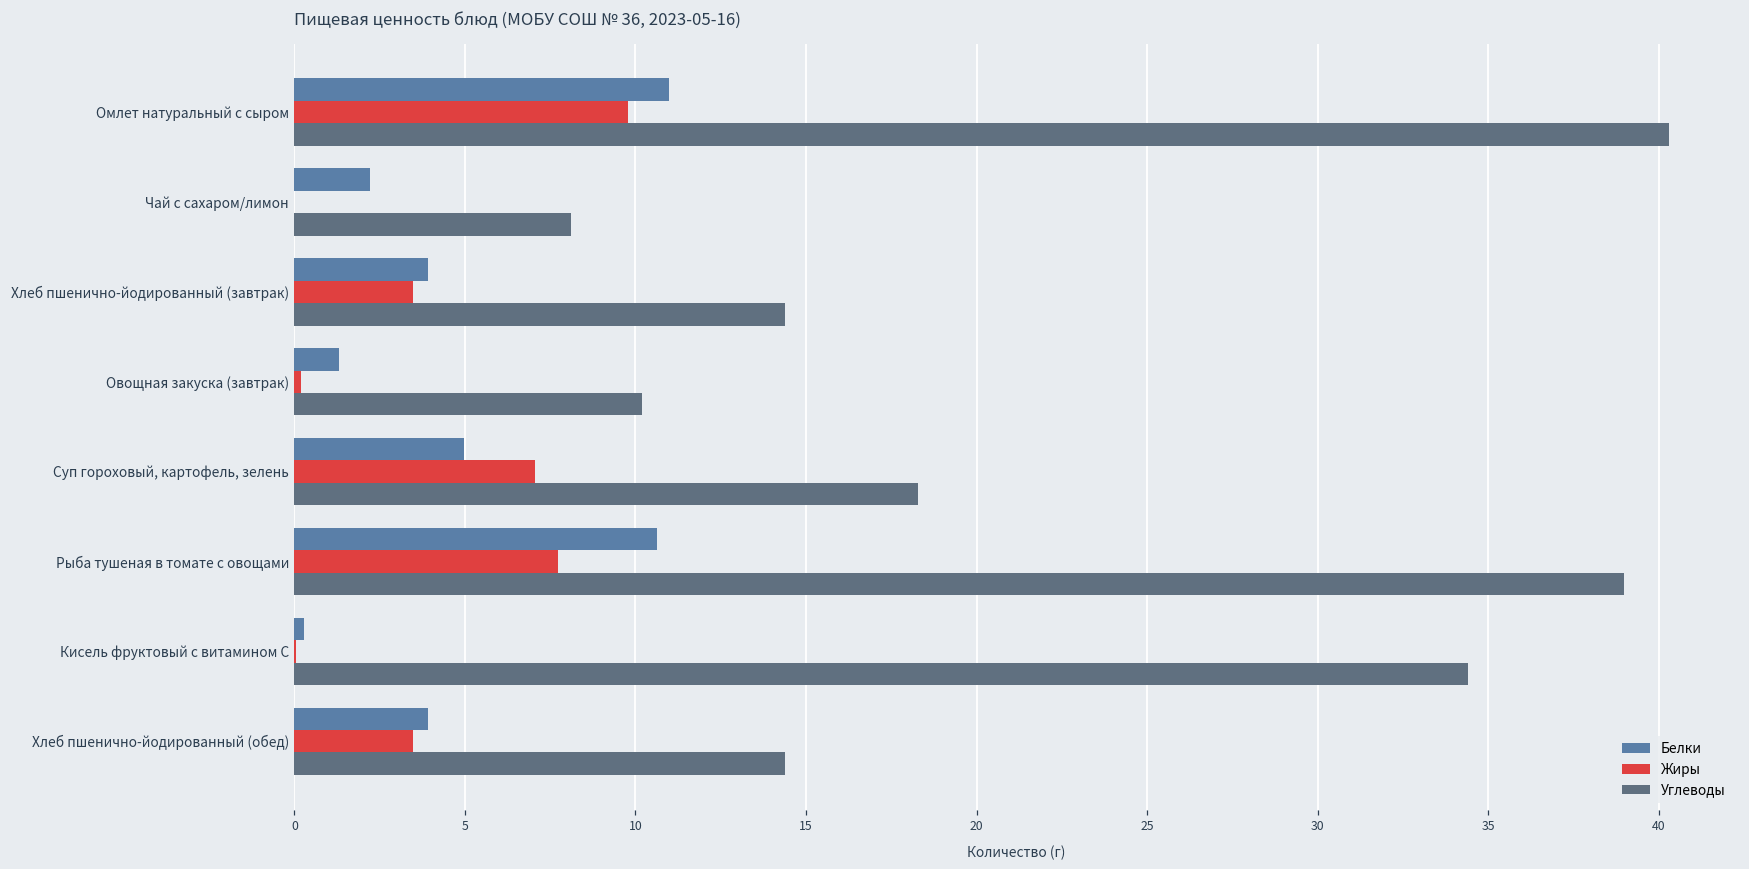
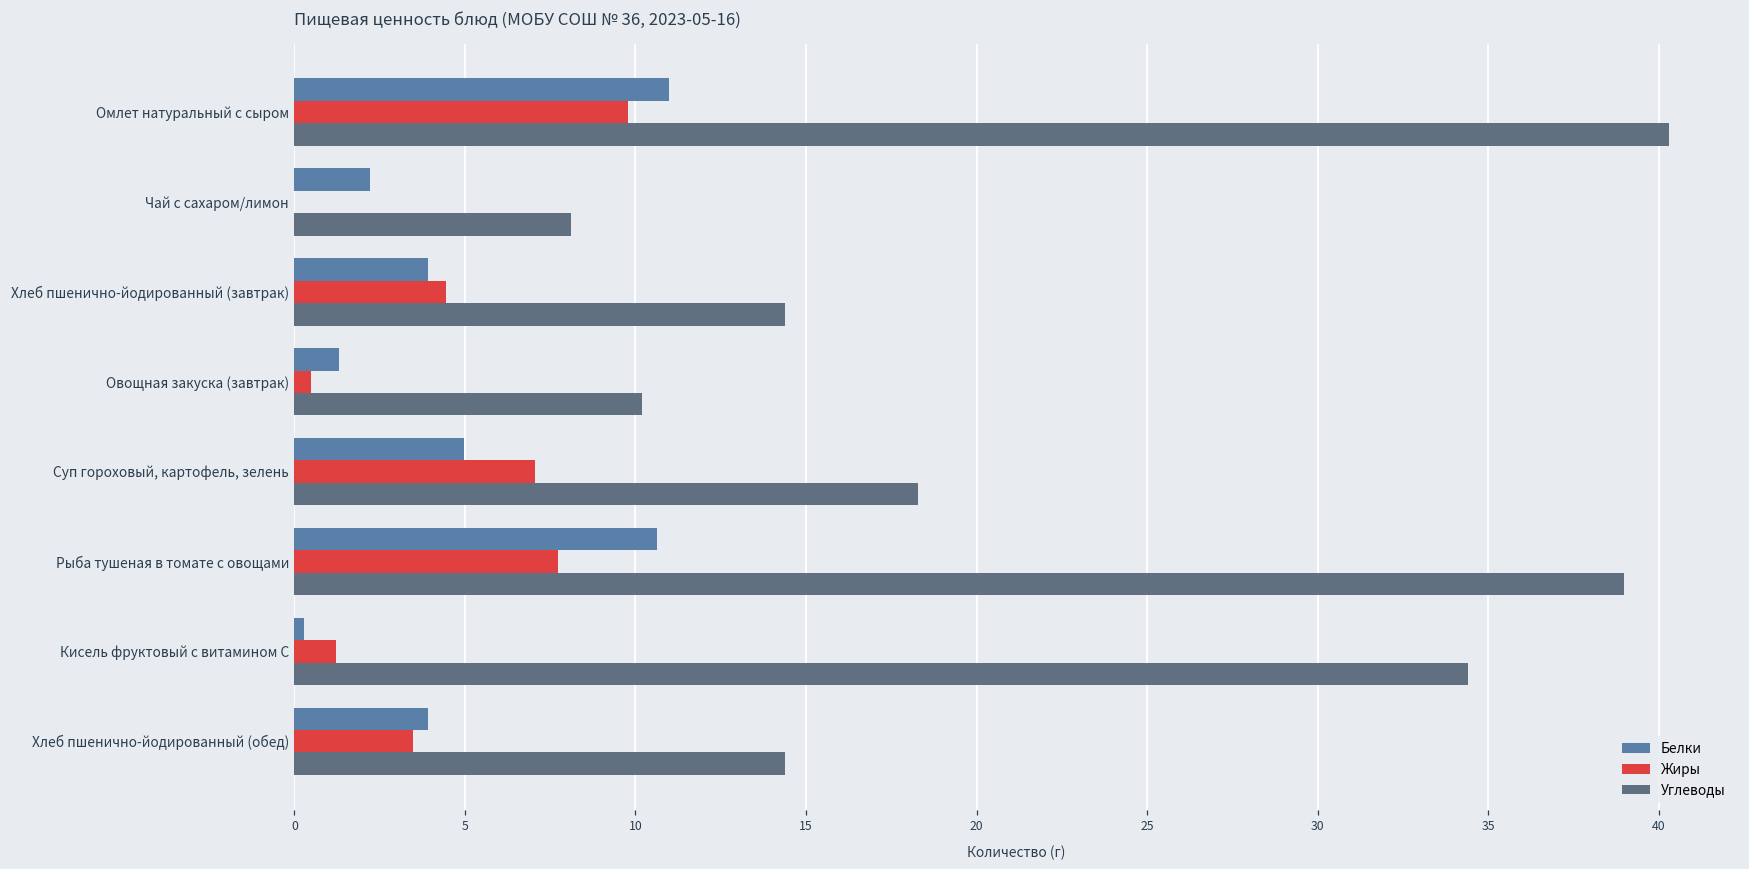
  {
    "Жиры": {
      "Омлет натуральный с сыром": 9.8,
      "Чай с сахаром/лимон": 0.0,
-     "Хлеб пшенично-йодированный (завтрак)": 3.5,
-     "Овощная закуска (завтрак)": 0.2,
+     "Хлеб пшенично-йодированный (завтрак)": 4.5,
+     "Овощная закуска (завтрак)": 0.5,
      "Суп гороховый, картофель, зелень": 7.1,
      "Рыба тушеная в томате с овощами": 7.7,
-     "Кисель фруктовый с витамином С": 0.0,
+     "Кисель фруктовый с витамином С": 1.2,
      "Хлеб пшенично-йодированный (обед)": 3.5
    }
  }
